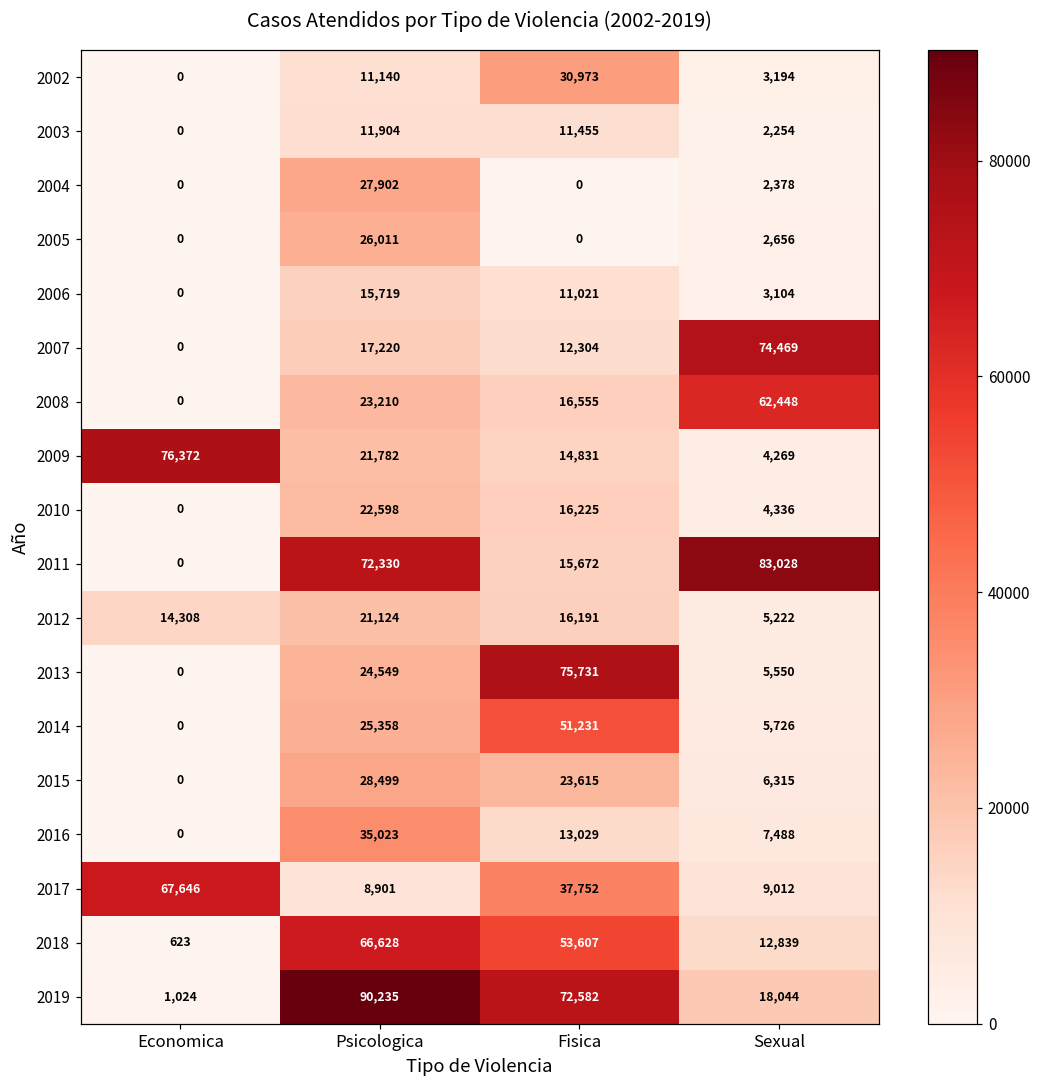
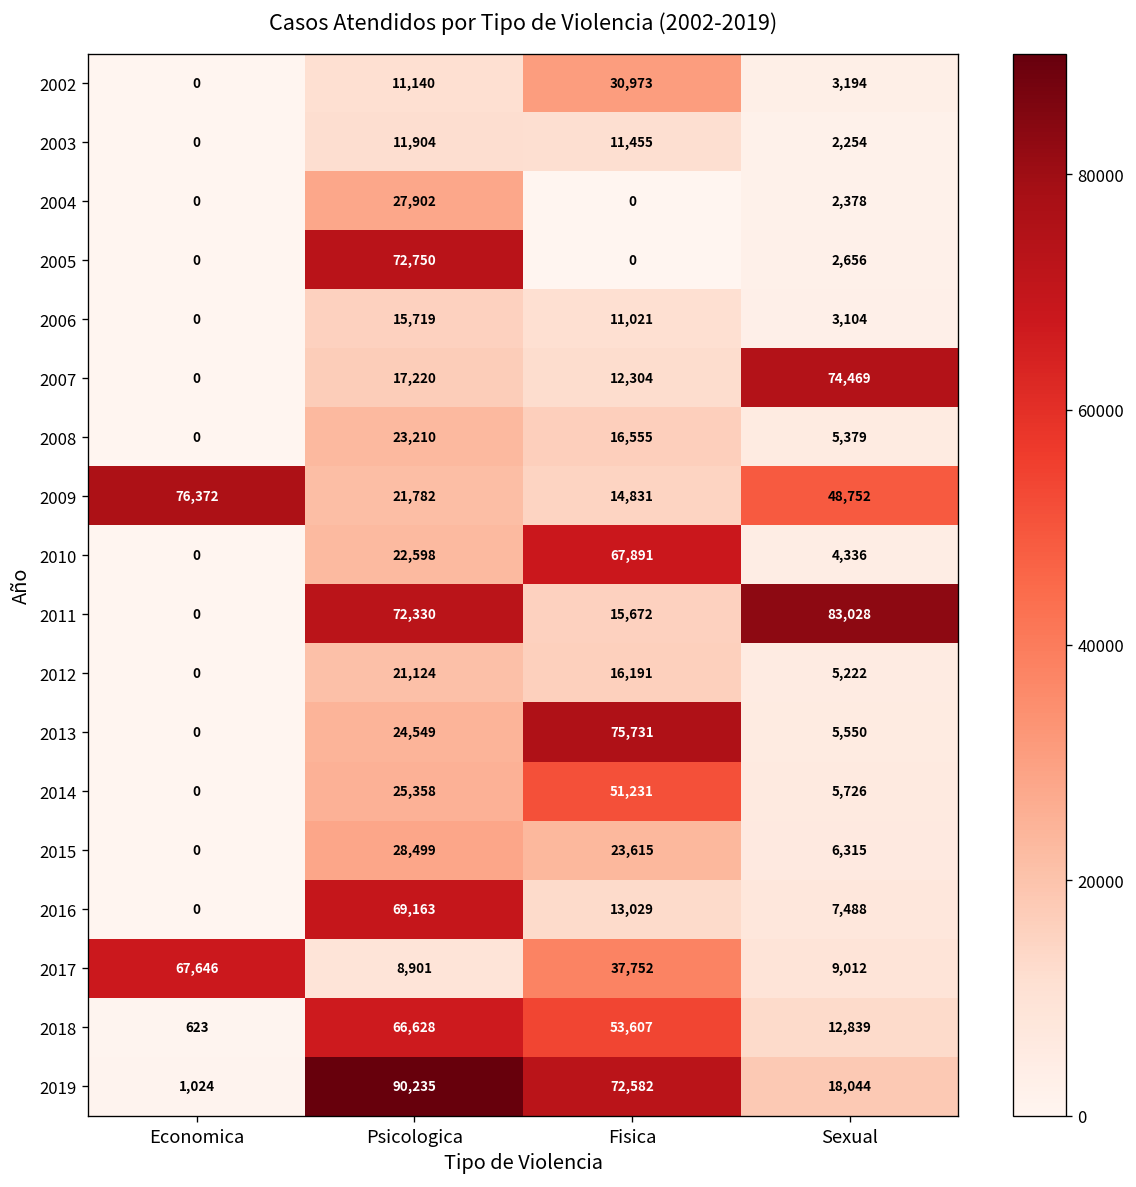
  {
    "2002": {
      "Economica": "0",
      "Psicologica": "11,140",
      "Fisica": "30,973",
      "Sexual": "3,194"
    },
    "2003": {
      "Economica": "0",
      "Psicologica": "11,904",
      "Fisica": "11,455",
      "Sexual": "2,254"
    },
    "2004": {
      "Economica": "0",
      "Psicologica": "27,902",
      "Fisica": "0",
      "Sexual": "2,378"
    },
    "2005": {
      "Economica": "0",
-     "Psicologica": "26,011",
+     "Psicologica": "72,750",
      "Fisica": "0",
      "Sexual": "2,656"
    },
    "2006": {
      "Economica": "0",
      "Psicologica": "15,719",
      "Fisica": "11,021",
      "Sexual": "3,104"
    },
    "2007": {
      "Economica": "0",
      "Psicologica": "17,220",
      "Fisica": "12,304",
      "Sexual": "74,469"
    },
    "2008": {
      "Economica": "0",
      "Psicologica": "23,210",
      "Fisica": "16,555",
-     "Sexual": "62,448"
+     "Sexual": "5,379"
    },
    "2009": {
      "Economica": "76,372",
      "Psicologica": "21,782",
      "Fisica": "14,831",
-     "Sexual": "4,269"
+     "Sexual": "48,752"
    },
    "2010": {
      "Economica": "0",
      "Psicologica": "22,598",
-     "Fisica": "16,225",
+     "Fisica": "67,891",
      "Sexual": "4,336"
    },
    "2011": {
      "Economica": "0",
      "Psicologica": "72,330",
      "Fisica": "15,672",
      "Sexual": "83,028"
    },
    "2012": {
-     "Economica": "14,308",
+     "Economica": "0",
      "Psicologica": "21,124",
      "Fisica": "16,191",
      "Sexual": "5,222"
    },
    "2013": {
      "Economica": "0",
      "Psicologica": "24,549",
      "Fisica": "75,731",
      "Sexual": "5,550"
    },
    "2014": {
      "Economica": "0",
      "Psicologica": "25,358",
      "Fisica": "51,231",
      "Sexual": "5,726"
    },
    "2015": {
      "Economica": "0",
      "Psicologica": "28,499",
      "Fisica": "23,615",
      "Sexual": "6,315"
    },
    "2016": {
      "Economica": "0",
-     "Psicologica": "35,023",
+     "Psicologica": "69,163",
      "Fisica": "13,029",
      "Sexual": "7,488"
    },
    "2017": {
      "Economica": "67,646",
      "Psicologica": "8,901",
      "Fisica": "37,752",
      "Sexual": "9,012"
    },
    "2018": {
      "Economica": "623",
      "Psicologica": "66,628",
      "Fisica": "53,607",
      "Sexual": "12,839"
    },
    "2019": {
      "Economica": "1,024",
      "Psicologica": "90,235",
      "Fisica": "72,582",
      "Sexual": "18,044"
    }
  }
